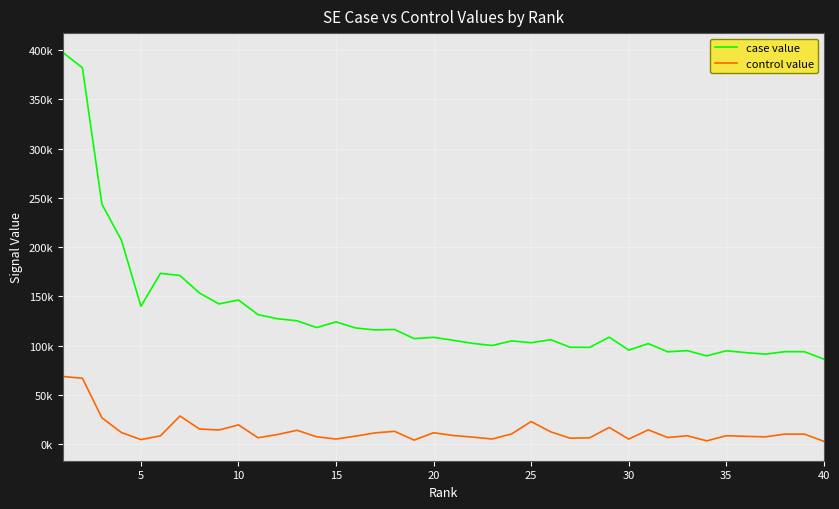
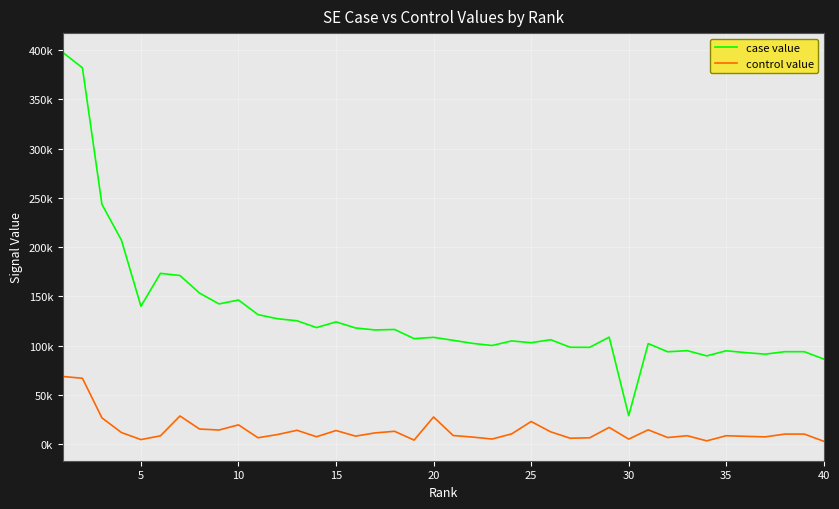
  {
    "case value": {
      "5": 140000,
      "10": 150000,
      "15": 120000,
      "20": 110000,
      "25": 100000,
-     "30": 100000,
+     "30": 30000,
      "35": 90000,
      "40": 90000
    },
    "control value": {
      "5": 0,
      "10": 20000,
-     "15": 0,
-     "20": 10000,
+     "15": 10000,
+     "20": 30000,
      "25": 20000,
      "30": 0,
      "35": 10000,
      "40": 0
    }
  }
